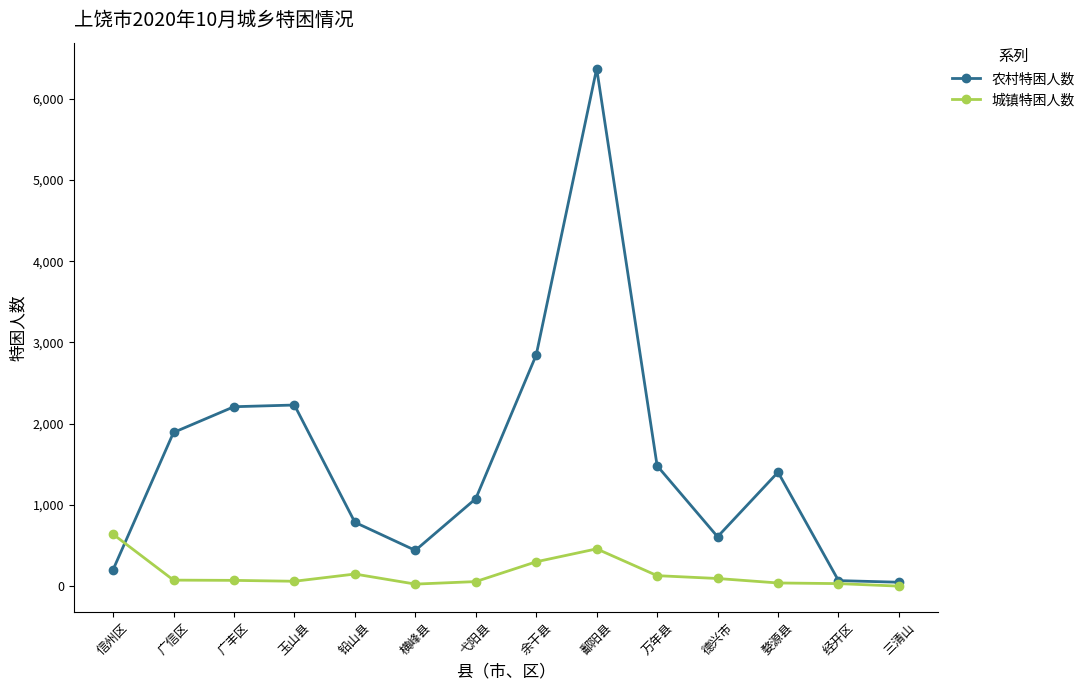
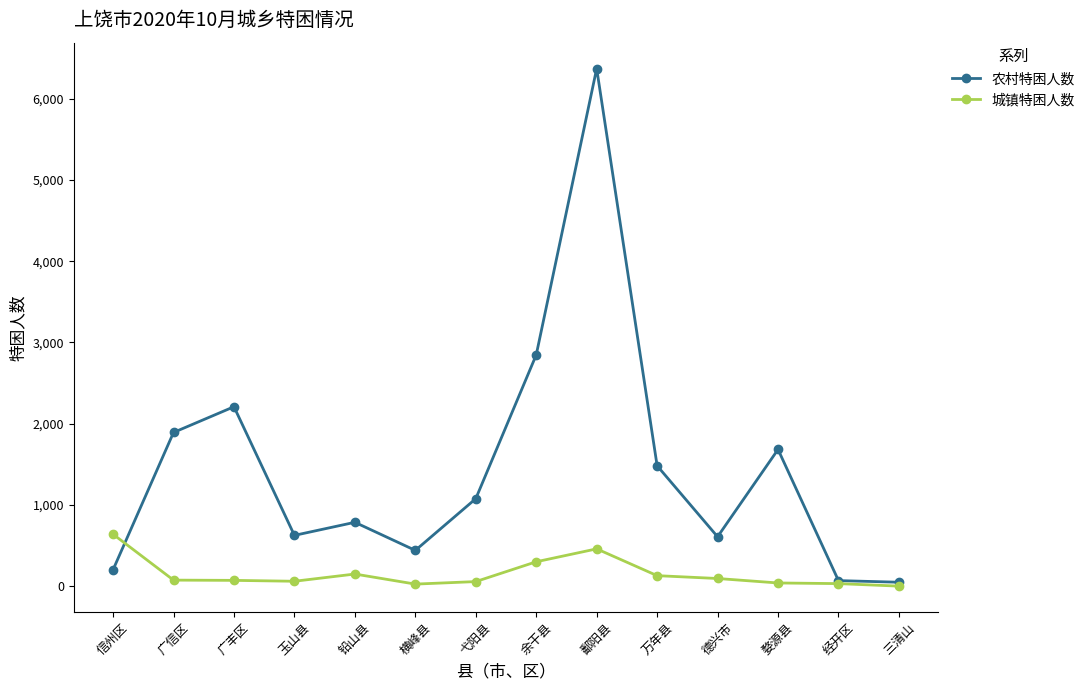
  {
    "农村特困人数": {
      "信州区": "200",
      "广信区": "1,900",
      "广丰区": "2,200",
-     "玉山县": "2,200",
+     "玉山县": "600",
      "铅山县": "800",
      "横峰县": "400",
      "弋阳县": "1,100",
      "余干县": "2,800",
      "鄱阳县": "6,400",
      "万年县": "1,500",
      "德兴市": "600",
-     "婺源县": "1,400",
+     "婺源县": "1,700",
      "经开区": "100",
      "三清山": "0"
    },
    "城镇特困人数": {
      "信州区": "600",
      "广信区": "100",
      "广丰区": "100",
      "玉山县": "100",
      "铅山县": "100",
      "横峰县": "0",
      "弋阳县": "100",
      "余干县": "300",
      "鄱阳县": "500",
      "万年县": "100",
      "德兴市": "100",
      "婺源县": "0",
      "经开区": "0",
      "三清山": "0"
    }
  }
